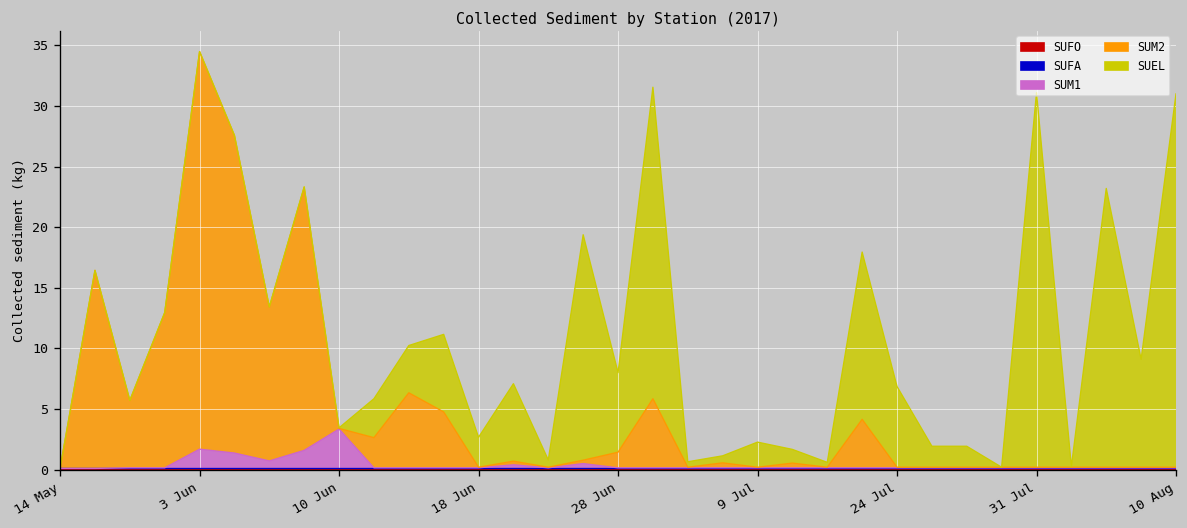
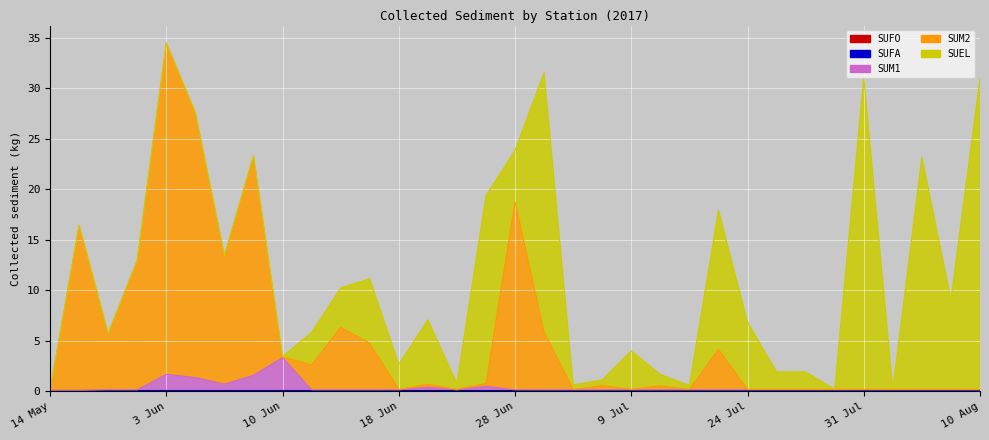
  {
    "SUM1": {
      "3 Jun": 1.6
    },
    "SUM2": {
-     "28 Jun": 1.3
+     "28 Jun": 18.6
    },
    "SUEL": {
      "18 Jun": 2.5,
-     "28 Jun": 6.6,
-     "9 Jul": 2.1,
+     "28 Jun": 5.1,
+     "9 Jul": 3.8,
      "24 Jul": 6.7,
      "10 Aug": 30.8
    }
  }
